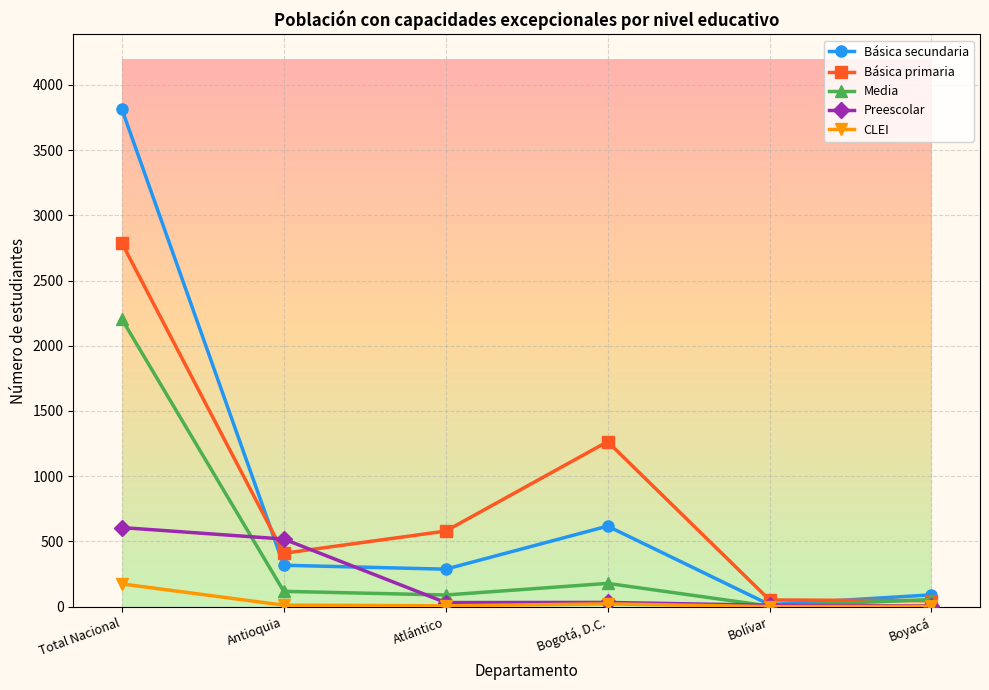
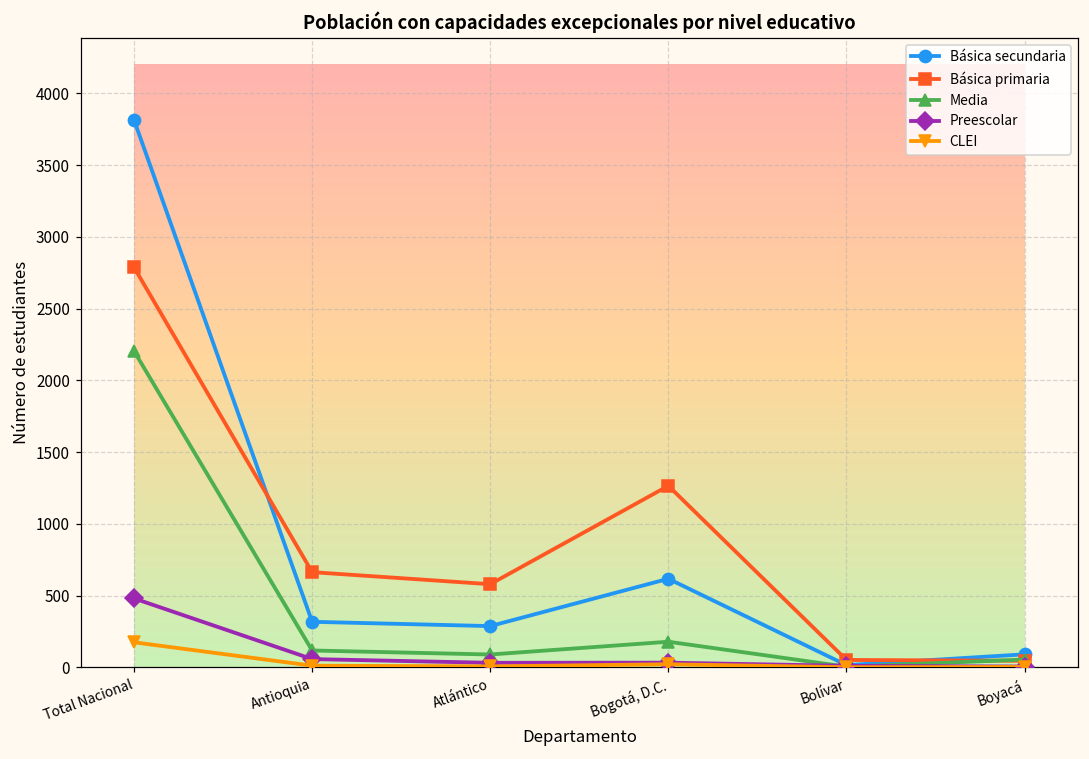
  {
    "Básica secundaria": {
      "Total Nacional": 3820,
      "Antioquia": 320,
      "Atlántico": 290,
      "Bogotá, D.C.": 620,
      "Boyacá": 90
    },
    "Básica primaria": {
      "Total Nacional": 2790,
-     "Antioquia": 410,
+     "Antioquia": 660,
      "Atlántico": 580,
      "Bogotá, D.C.": 1270,
      "Bolívar": 50
    },
    "Media": {
      "Total Nacional": 2200,
      "Antioquia": 120,
      "Atlántico": 90,
      "Bogotá, D.C.": 180
    },
    "Preescolar": {
-     "Total Nacional": 610,
-     "Antioquia": 520,
+     "Total Nacional": 480,
+     "Antioquia": 60,
      "Atlántico": 30
    },
    "CLEI": {
      "Total Nacional": 170,
      "Antioquia": 10,
      "Atlántico": 10
    }
  }
